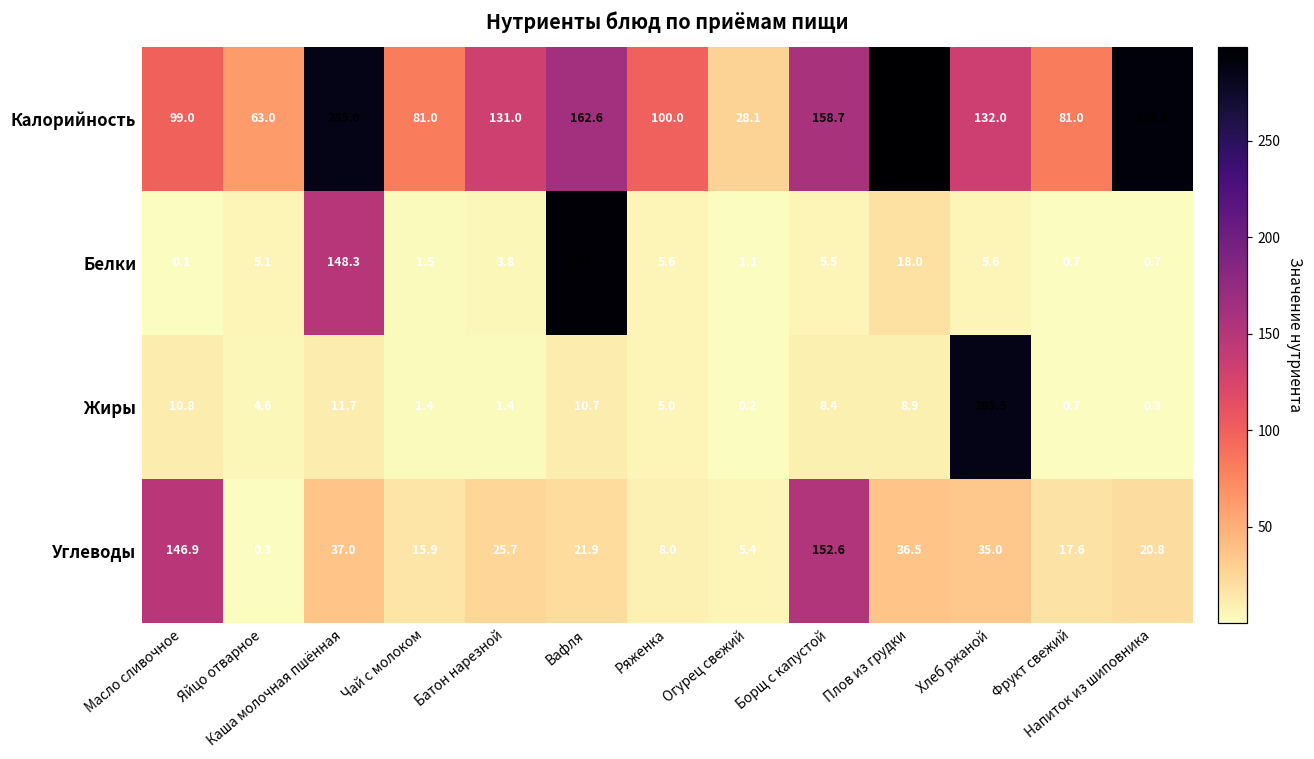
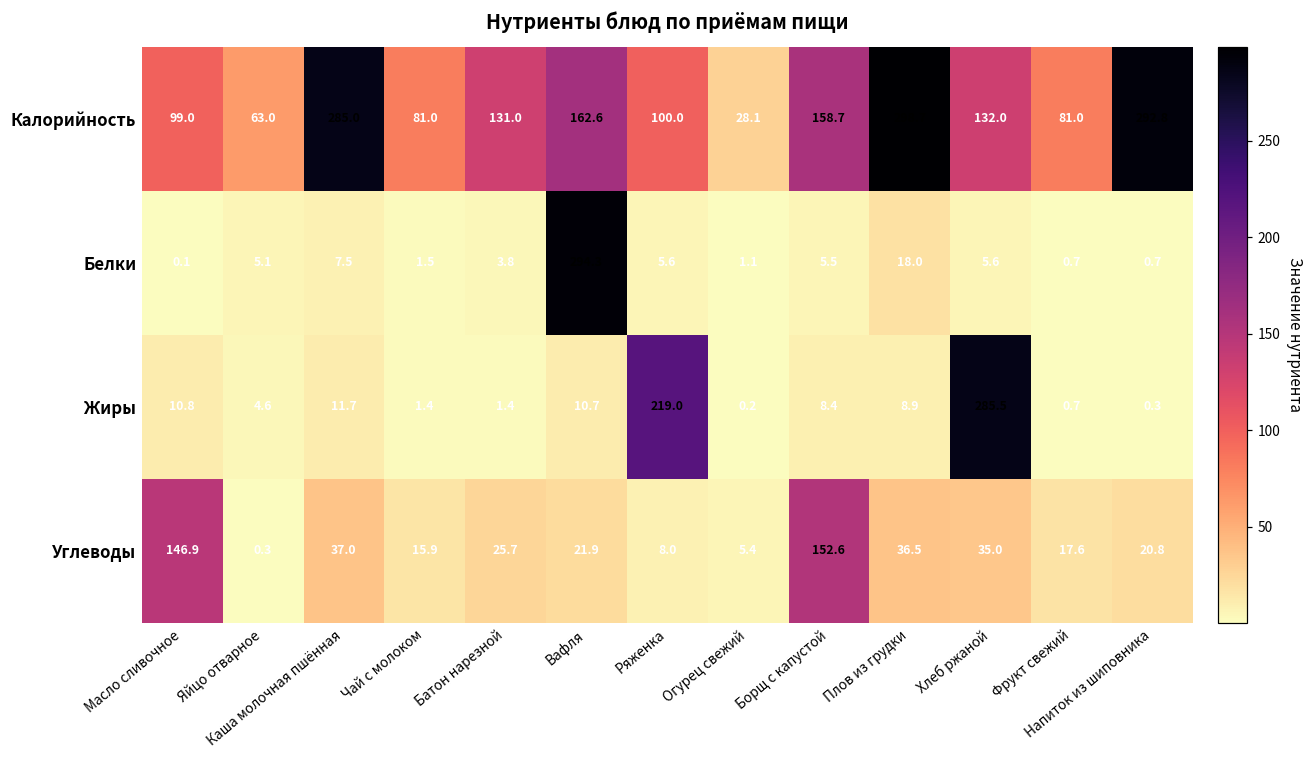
  {
    "Калорийность": {
      "Масло сливочное": 99.0,
      "Яйцо отварное": 63.0,
      "Чай с молоком": 81.0,
      "Батон нарезной": 131.0,
      "Вафля": 162.6,
      "Ряженка": 100.0,
      "Огурец свежий": 28.1,
      "Борщ с капустой": 158.7,
      "Хлеб ржаной": 132.0,
      "Фрукт свежий": 81.0
    },
    "Белки": {
      "Масло сливочное": 0.1,
      "Яйцо отварное": 5.1,
-     "Каша молочная пшённая": 148.3,
+     "Каша молочная пшённая": 7.5,
      "Чай с молоком": 1.5,
      "Батон нарезной": 3.8,
      "Ряженка": 5.6,
      "Огурец свежий": 1.1,
      "Борщ с капустой": 5.5,
      "Плов из грудки": 18.0,
      "Хлеб ржаной": 5.6,
      "Фрукт свежий": 0.7,
      "Напиток из шиповника": 0.7
    },
    "Жиры": {
      "Масло сливочное": 10.8,
      "Яйцо отварное": 4.6,
      "Каша молочная пшённая": 11.7,
      "Чай с молоком": 1.4,
      "Батон нарезной": 1.4,
      "Вафля": 10.7,
-     "Ряженка": 5.0,
+     "Ряженка": 219.0,
      "Огурец свежий": 0.2,
      "Борщ с капустой": 8.4,
      "Плов из грудки": 8.9,
      "Фрукт свежий": 0.7,
      "Напиток из шиповника": 0.3
    },
    "Углеводы": {
      "Масло сливочное": 146.9,
      "Яйцо отварное": 0.3,
      "Каша молочная пшённая": 37.0,
      "Чай с молоком": 15.9,
      "Батон нарезной": 25.7,
      "Вафля": 21.9,
      "Ряженка": 8.0,
      "Огурец свежий": 5.4,
      "Борщ с капустой": 152.6,
      "Плов из грудки": 36.5,
      "Хлеб ржаной": 35.0,
      "Фрукт свежий": 17.6,
      "Напиток из шиповника": 20.8
    }
  }
